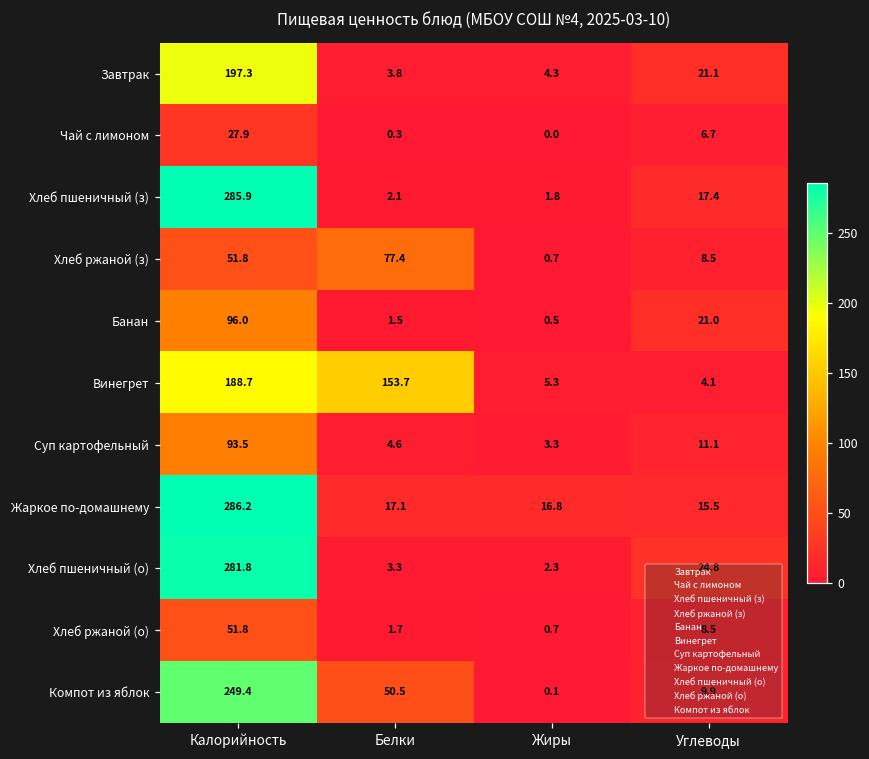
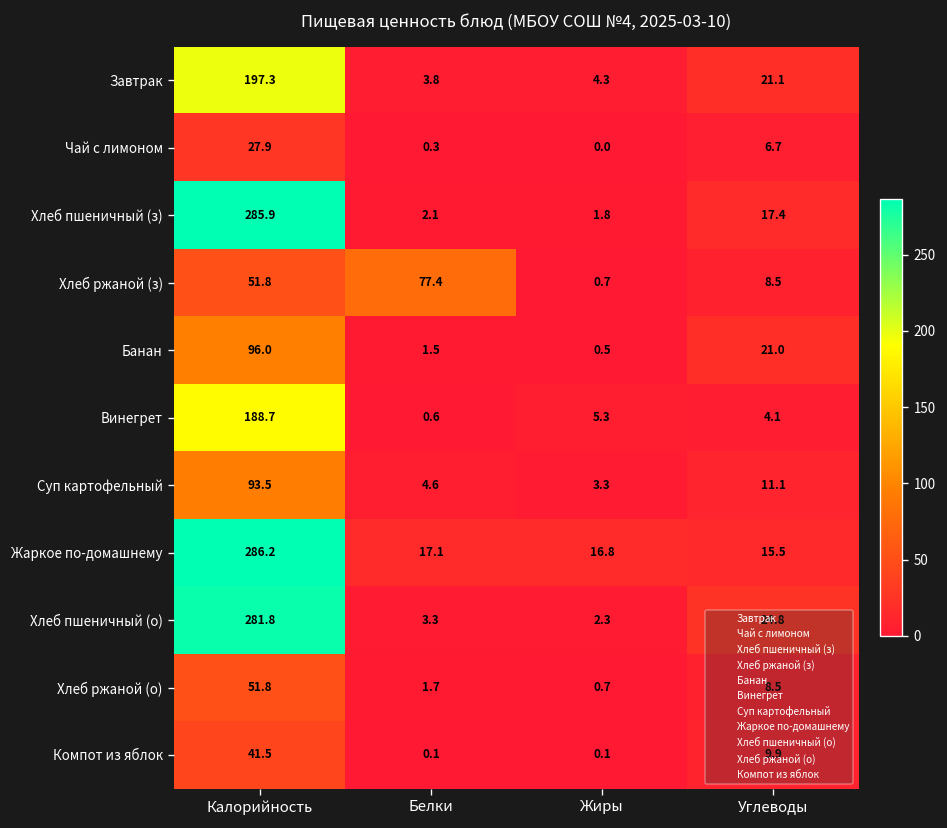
  {
    "Завтрак": {
      "Калорийность": 197.3,
      "Белки": 3.8,
      "Жиры": 4.3,
      "Углеводы": 21.1
    },
    "Чай с лимоном": {
      "Калорийность": 27.9,
      "Белки": 0.3,
      "Жиры": 0.0,
      "Углеводы": 6.7
    },
    "Хлеб пшеничный (з)": {
      "Калорийность": 285.9,
      "Белки": 2.1,
      "Жиры": 1.8,
      "Углеводы": 17.4
    },
    "Хлеб ржаной (з)": {
      "Калорийность": 51.8,
      "Белки": 77.4,
      "Жиры": 0.7,
      "Углеводы": 8.5
    },
    "Банан": {
      "Калорийность": 96.0,
      "Белки": 1.5,
      "Жиры": 0.5,
      "Углеводы": 21.0
    },
    "Винегрет": {
      "Калорийность": 188.7,
-     "Белки": 153.7,
+     "Белки": 0.6,
      "Жиры": 5.3,
      "Углеводы": 4.1
    },
    "Суп картофельный": {
      "Калорийность": 93.5,
      "Белки": 4.6,
      "Жиры": 3.3,
      "Углеводы": 11.1
    },
    "Жаркое по-домашнему": {
      "Калорийность": 286.2,
      "Белки": 17.1,
      "Жиры": 16.8,
      "Углеводы": 15.5
    },
    "Хлеб пшеничный (о)": {
      "Калорийность": 281.8,
      "Белки": 3.3,
      "Жиры": 2.3
    },
    "Хлеб ржаной (о)": {
      "Калорийность": 51.8,
      "Белки": 1.7,
      "Жиры": 0.7
    },
    "Компот из яблок": {
-     "Калорийность": 249.4,
-     "Белки": 50.5,
+     "Калорийность": 41.5,
+     "Белки": 0.1,
      "Жиры": 0.1
    }
  }
